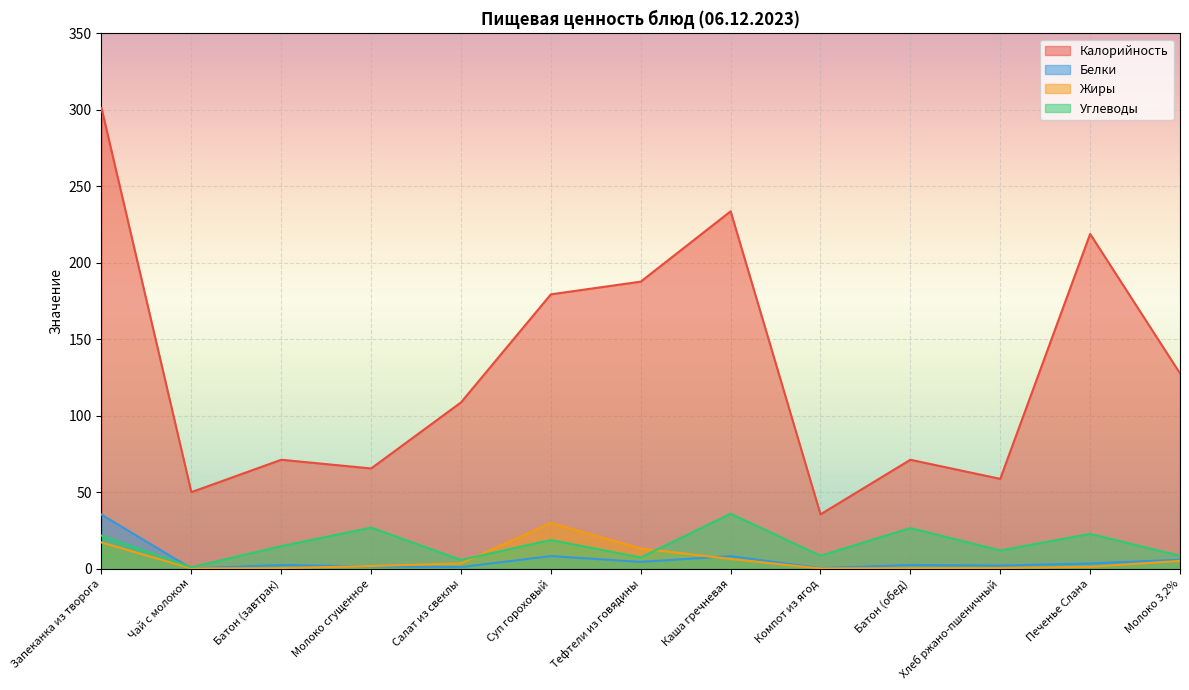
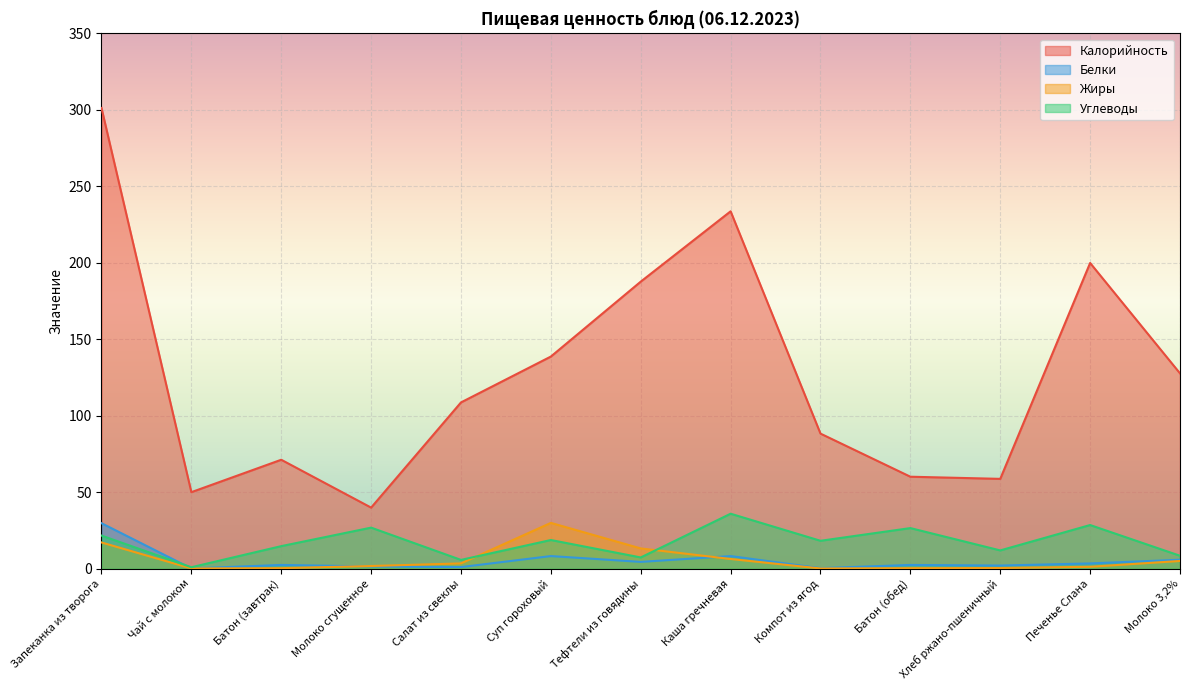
  {
    "Калорийность": {
      "Запеканка из творога": 301,
      "Чай с молоком": 50,
      "Батон (завтрак)": 71,
-     "Молоко сгущенное": 66,
+     "Молоко сгущенное": 40,
      "Салат из свеклы": 109,
-     "Суп гороховый": 179,
+     "Суп гороховый": 139,
      "Тефтели из говядины": 188,
      "Каша гречневая": 234,
-     "Компот из ягод": 36,
-     "Батон (обед)": 71,
+     "Компот из ягод": 88,
+     "Батон (обед)": 60,
      "Хлеб ржано-пшеничный": 59,
-     "Печенье Слана": 219,
+     "Печенье Слана": 200,
      "Молоко 3,2%": 128
    },
    "Белки": {
-     "Запеканка из творога": 35,
+     "Запеканка из творога": 30,
      "Батон (завтрак)": 2,
      "Салат из свеклы": 1,
      "Суп гороховый": 8,
      "Тефтели из говядины": 4,
      "Каша гречневая": 8,
      "Батон (обед)": 2,
      "Печенье Слана": 3
    },
    "Жиры": {
      "Запеканка из творога": 17,
      "Батон (завтрак)": 0,
      "Салат из свеклы": 3,
      "Суп гороховый": 30,
      "Тефтели из говядины": 13,
      "Каша гречневая": 6,
      "Батон (обед)": 0,
      "Печенье Слана": 1
    },
    "Углеводы": {
      "Запеканка из творога": 22,
      "Батон (завтрак)": 15,
      "Молоко сгущенное": 27,
      "Салат из свеклы": 6,
      "Суп гороховый": 19,
      "Тефтели из говядины": 7,
      "Каша гречневая": 36,
-     "Компот из ягод": 8,
+     "Компот из ягод": 18,
      "Батон (обед)": 27,
      "Хлеб ржано-пшеничный": 12,
-     "Печенье Слана": 23,
+     "Печенье Слана": 29,
      "Молоко 3,2%": 8
    }
  }
